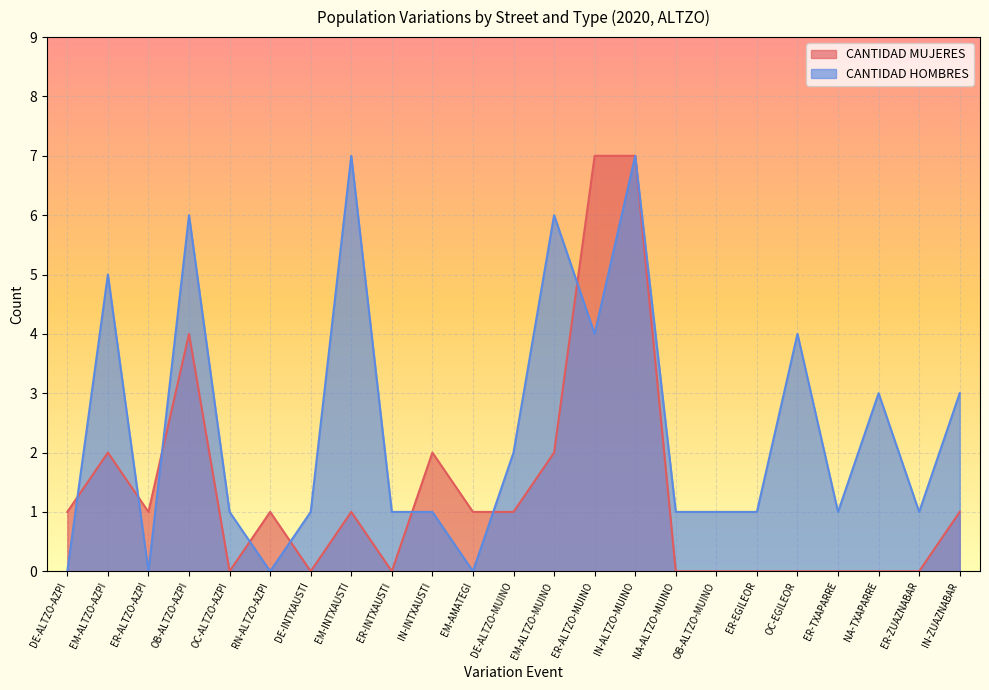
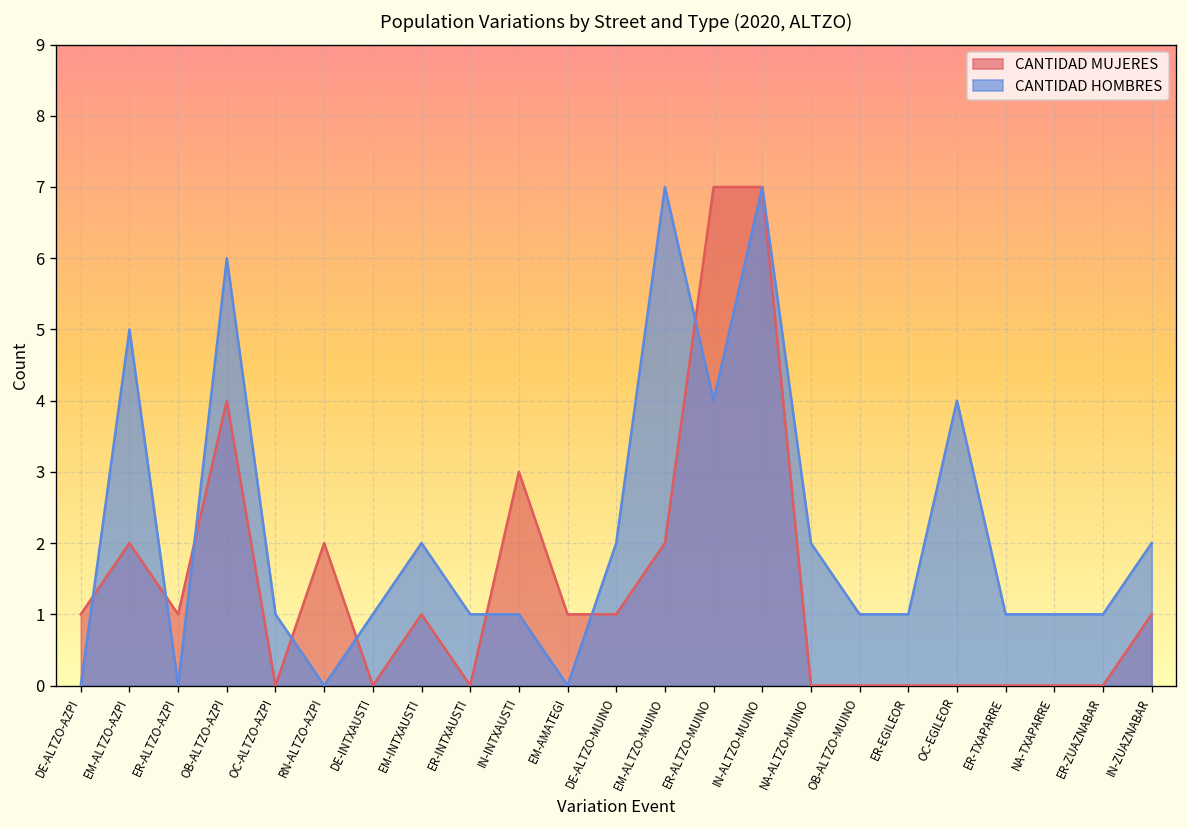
  {
    "CANTIDAD MUJERES": {
      "DE-ALTZO-AZPI": 1,
      "EM-ALTZO-AZPI": 2,
      "ER-ALTZO-AZPI": 1,
      "OB-ALTZO-AZPI": 4,
      "OC-ALTZO-AZPI": 0,
-     "RN-ALTZO-AZPI": 1,
+     "RN-ALTZO-AZPI": 2,
      "DE-INTXAUSTI": 0,
      "EM-INTXAUSTI": 1,
      "ER-INTXAUSTI": 0,
-     "IN-INTXAUSTI": 2,
+     "IN-INTXAUSTI": 3,
      "EM-AMATEGI": 1,
      "DE-ALTZO-MUINO": 1,
      "EM-ALTZO-MUINO": 2,
      "ER-ALTZO-MUINO": 7,
      "NA-ALTZO-MUINO": 0,
      "OB-ALTZO-MUINO": 0,
      "ER-EGILEOR": 0,
      "OC-EGILEOR": 0,
      "ER-TXAPARRE": 0,
      "NA-TXAPARRE": 0,
      "ER-ZUAZNABAR": 0,
      "IN-ZUAZNABAR": 1
    },
    "CANTIDAD HOMBRES": {
      "DE-ALTZO-AZPI": 0,
      "EM-ALTZO-AZPI": 5,
      "ER-ALTZO-AZPI": 0,
      "OB-ALTZO-AZPI": 6,
      "OC-ALTZO-AZPI": 1,
      "RN-ALTZO-AZPI": 0,
      "DE-INTXAUSTI": 1,
-     "EM-INTXAUSTI": 7,
+     "EM-INTXAUSTI": 2,
      "ER-INTXAUSTI": 1,
      "IN-INTXAUSTI": 1,
      "EM-AMATEGI": 0,
      "DE-ALTZO-MUINO": 2,
-     "EM-ALTZO-MUINO": 6,
+     "EM-ALTZO-MUINO": 7,
      "ER-ALTZO-MUINO": 4,
-     "NA-ALTZO-MUINO": 1,
+     "NA-ALTZO-MUINO": 2,
      "OB-ALTZO-MUINO": 1,
      "ER-EGILEOR": 1,
      "OC-EGILEOR": 4,
      "ER-TXAPARRE": 1,
-     "NA-TXAPARRE": 3,
+     "NA-TXAPARRE": 1,
      "ER-ZUAZNABAR": 1,
-     "IN-ZUAZNABAR": 3
+     "IN-ZUAZNABAR": 2
    }
  }
